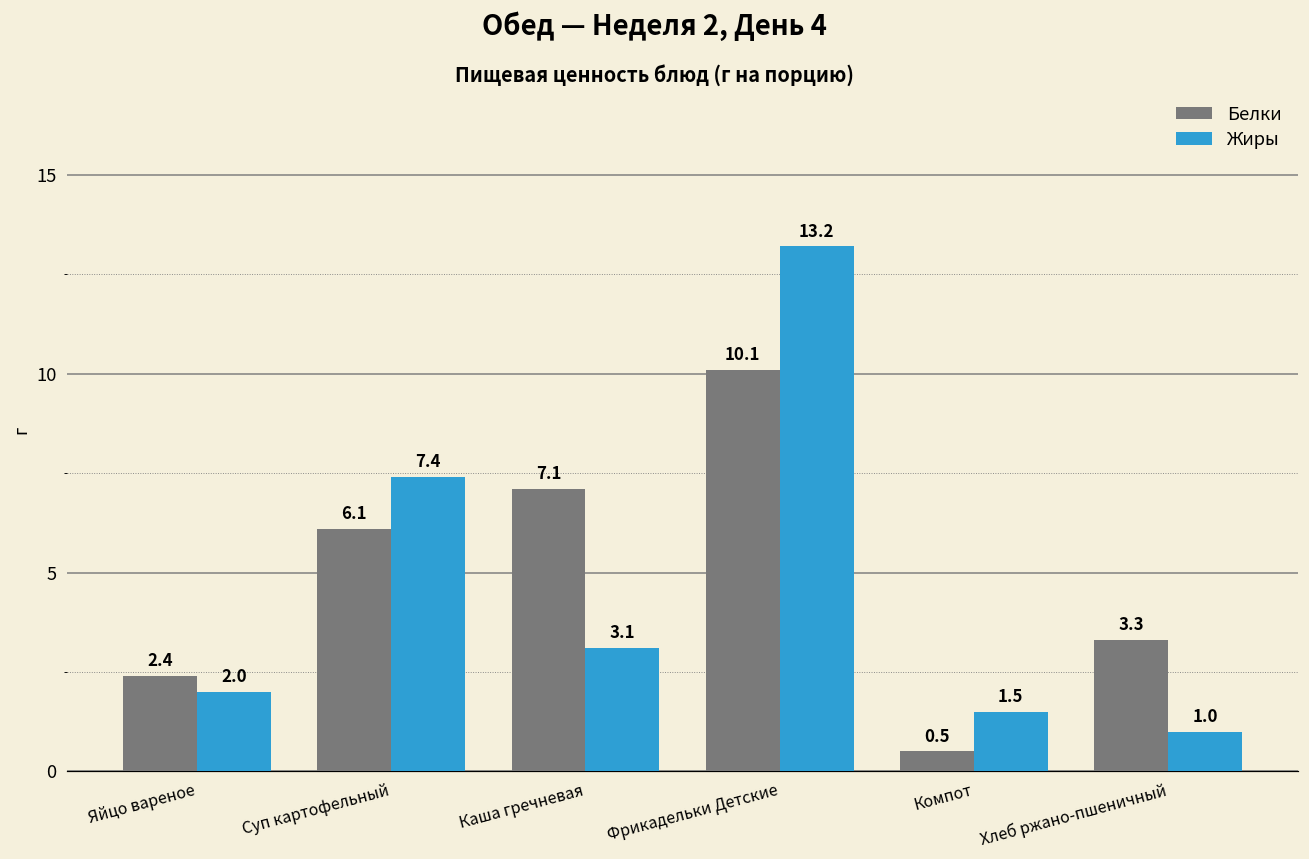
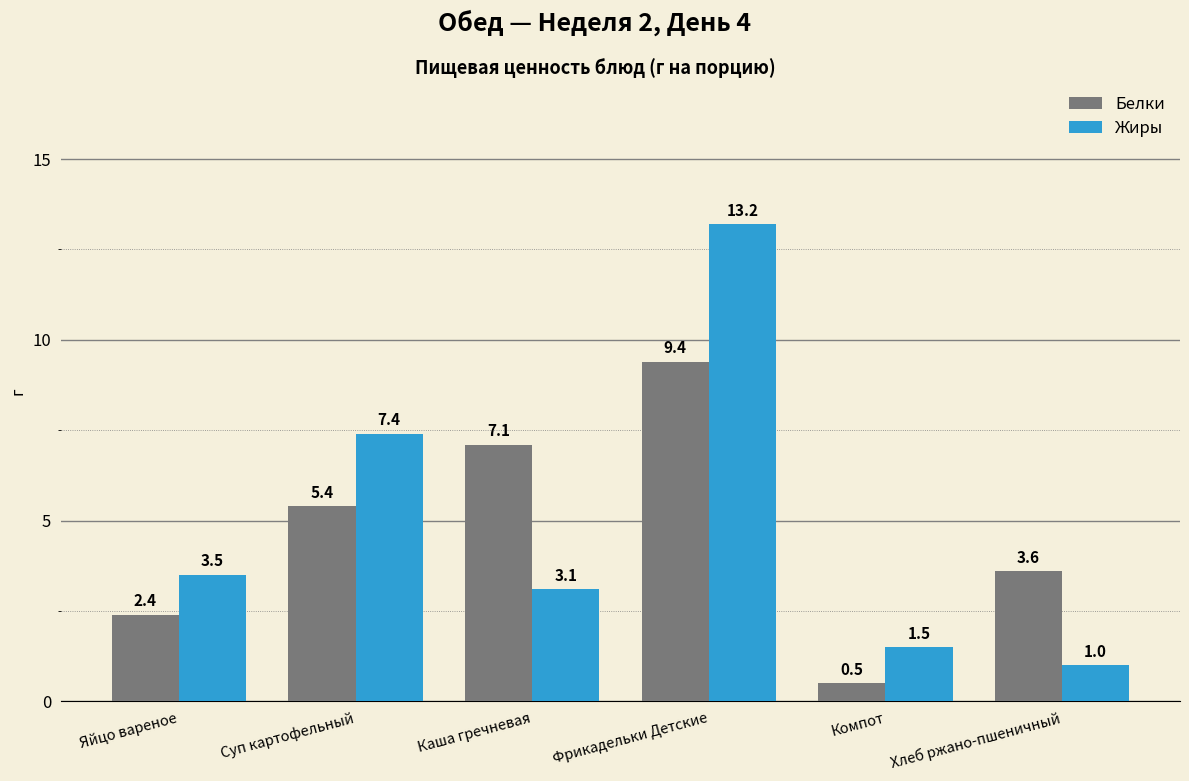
  {
    "Белки": {
      "Яйцо вареное": 2.4,
-     "Суп картофельный": 6.1,
+     "Суп картофельный": 5.4,
      "Каша гречневая": 7.1,
-     "Фрикадельки Детские": 10.1,
+     "Фрикадельки Детские": 9.4,
      "Компот": 0.5,
-     "Хлеб ржано-пшеничный": 3.3
+     "Хлеб ржано-пшеничный": 3.6
    },
    "Жиры": {
-     "Яйцо вареное": 2.0,
+     "Яйцо вареное": 3.5,
      "Суп картофельный": 7.4,
      "Каша гречневая": 3.1,
      "Фрикадельки Детские": 13.2,
      "Компот": 1.5,
      "Хлеб ржано-пшеничный": 1.0
    }
  }
